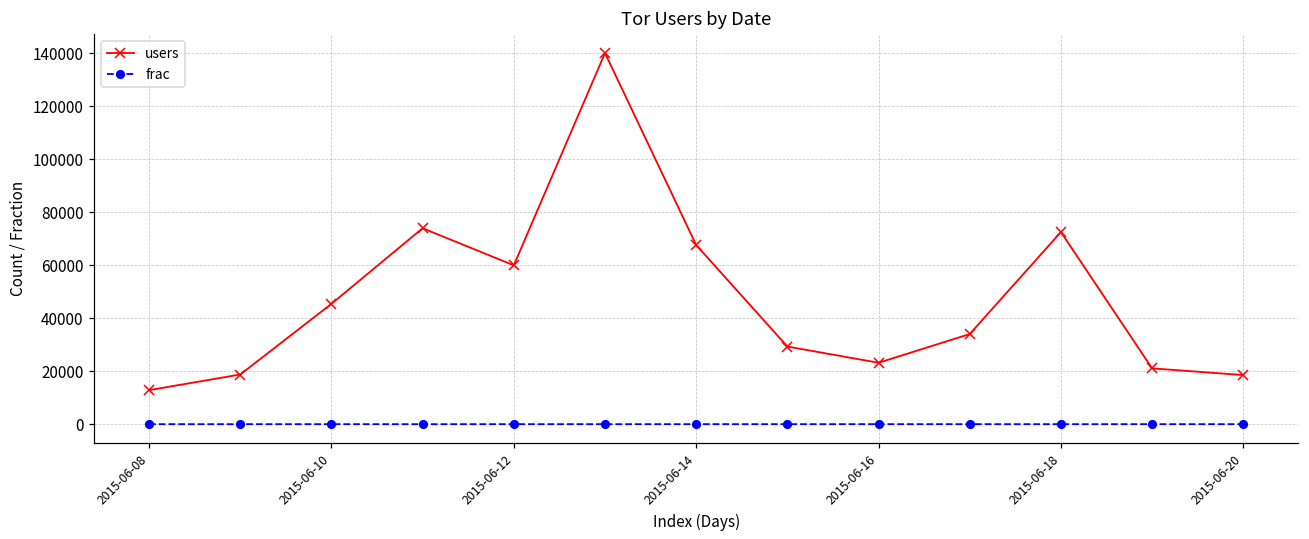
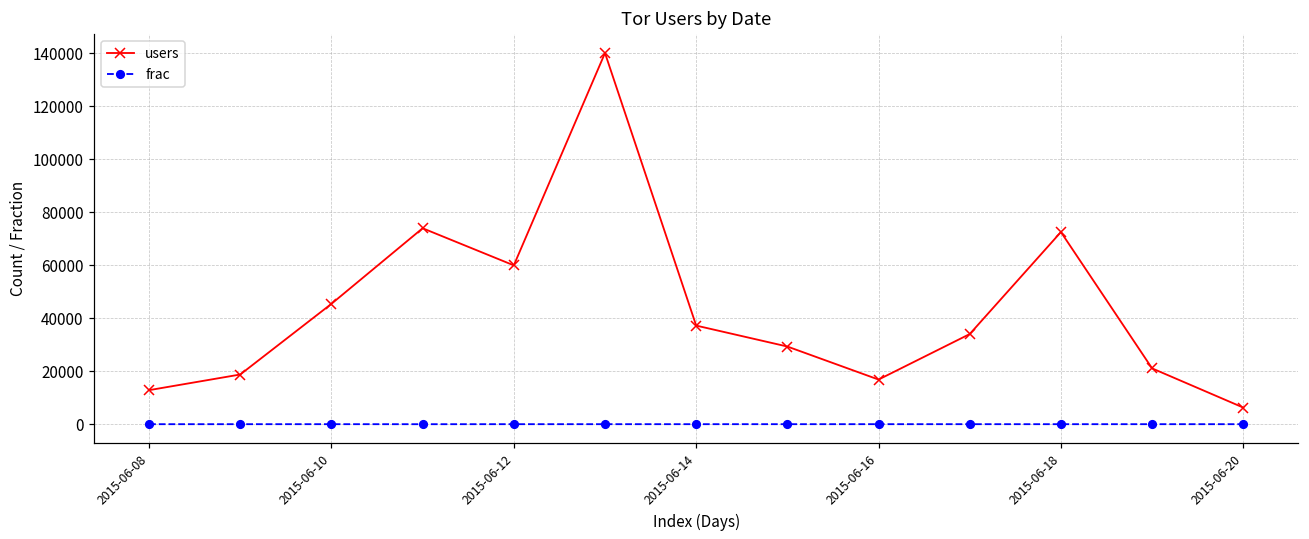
  {
    "users": {
      "2015-06-08": 13000,
      "2015-06-10": 45000,
      "2015-06-12": 60000,
-     "2015-06-14": 68000,
-     "2015-06-16": 23000,
+     "2015-06-14": 37000,
+     "2015-06-16": 17000,
      "2015-06-18": 73000,
-     "2015-06-20": 19000
+     "2015-06-20": 6000
    },
    "frac": {
      "2015-06-08": 0,
      "2015-06-10": 0,
      "2015-06-12": 0,
      "2015-06-14": 0,
      "2015-06-16": 0,
      "2015-06-18": 0,
      "2015-06-20": 0
    }
  }
